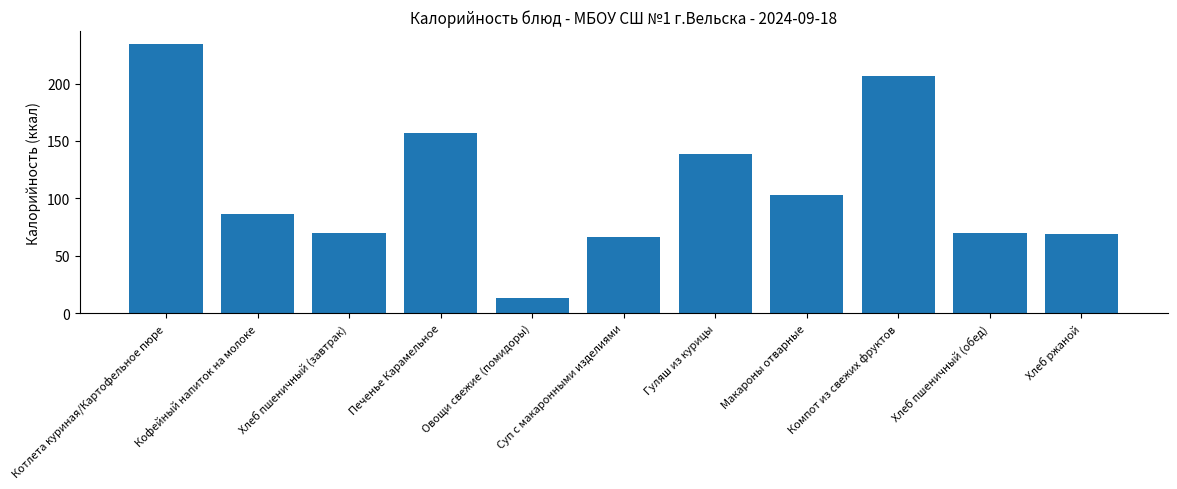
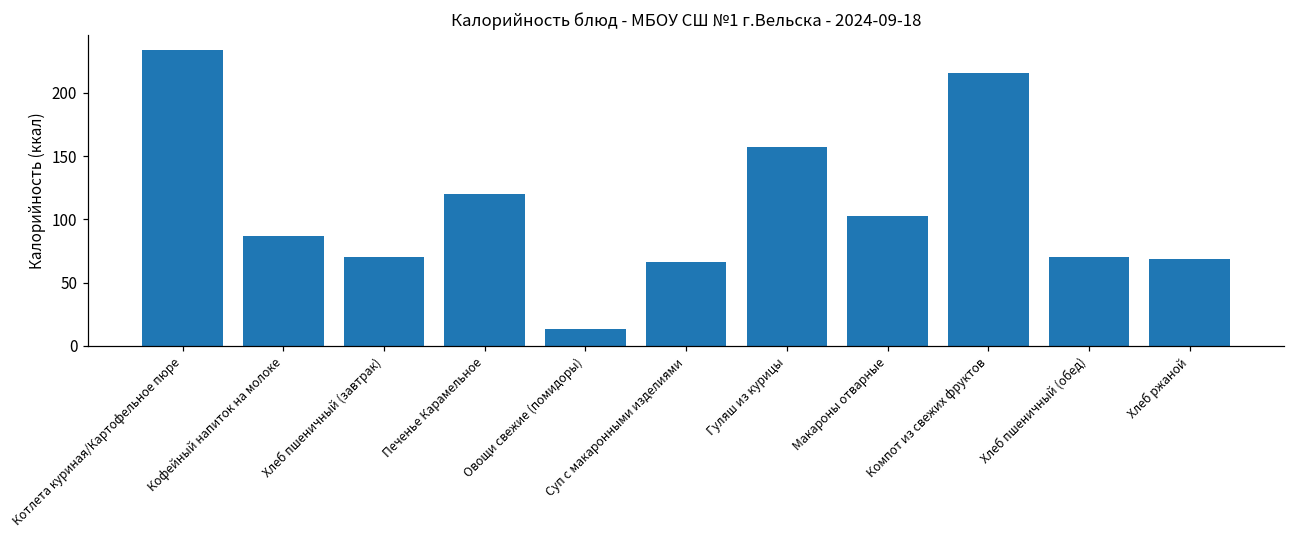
  {
    "Котлета куриная/Картофельное пюре": 234,
    "Кофейный напиток на молоке": 87,
    "Хлеб пшеничный (завтрак)": 70,
-   "Печенье Карамельное": 157,
+   "Печенье Карамельное": 120,
    "Овощи свежие (помидоры)": 13,
    "Суп с макаронными изделиями": 67,
-   "Гуляш из курицы": 139,
+   "Гуляш из курицы": 157,
    "Макароны отварные": 103,
-   "Компот из свежих фруктов": 206,
+   "Компот из свежих фруктов": 216,
    "Хлеб пшеничный (обед)": 70,
    "Хлеб ржаной": 69
  }
